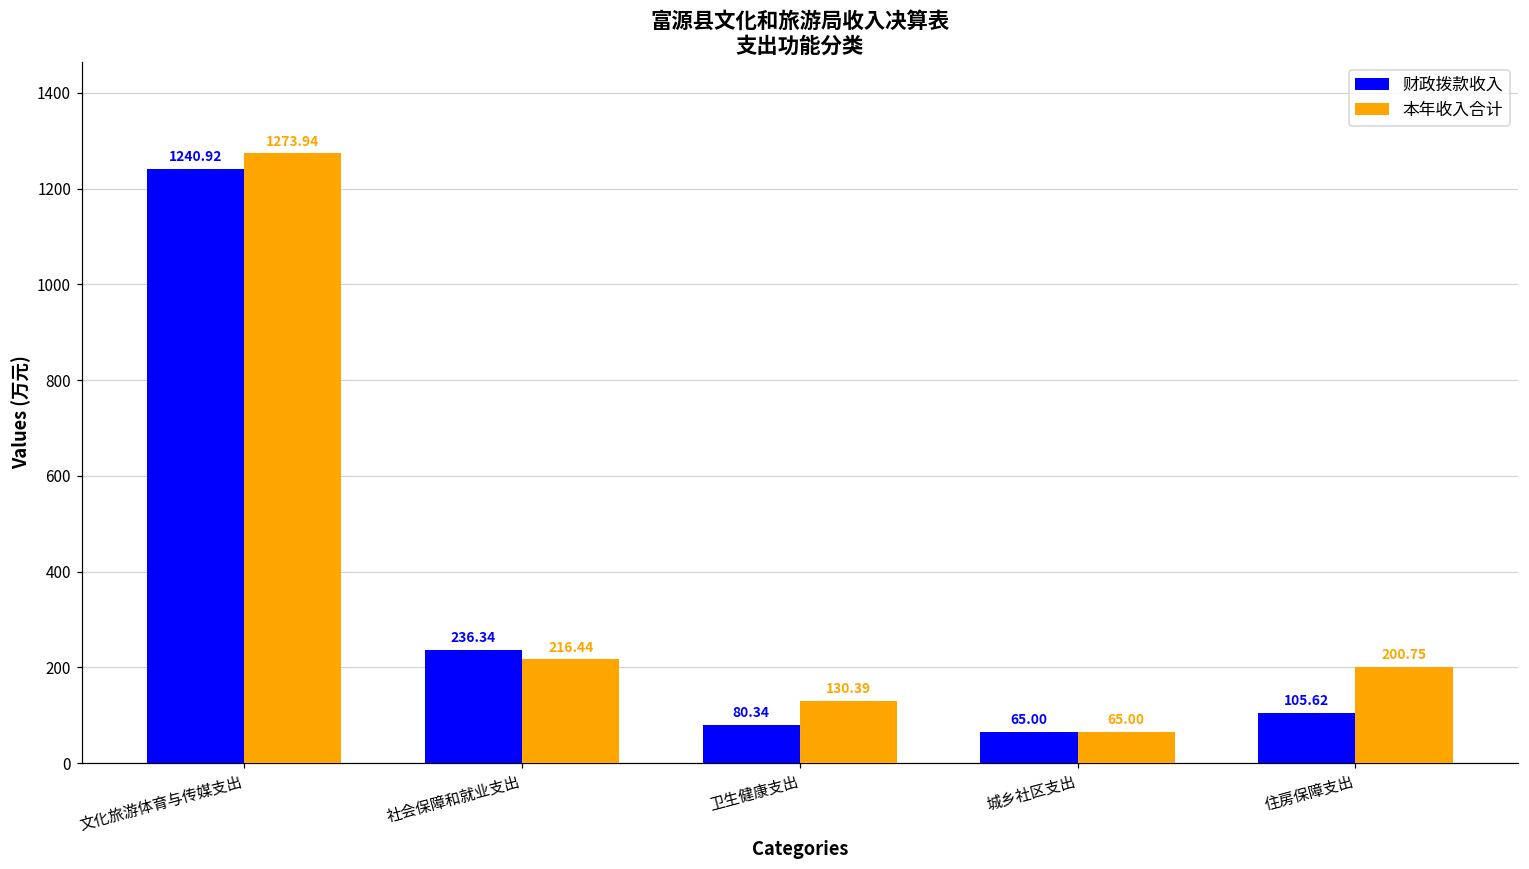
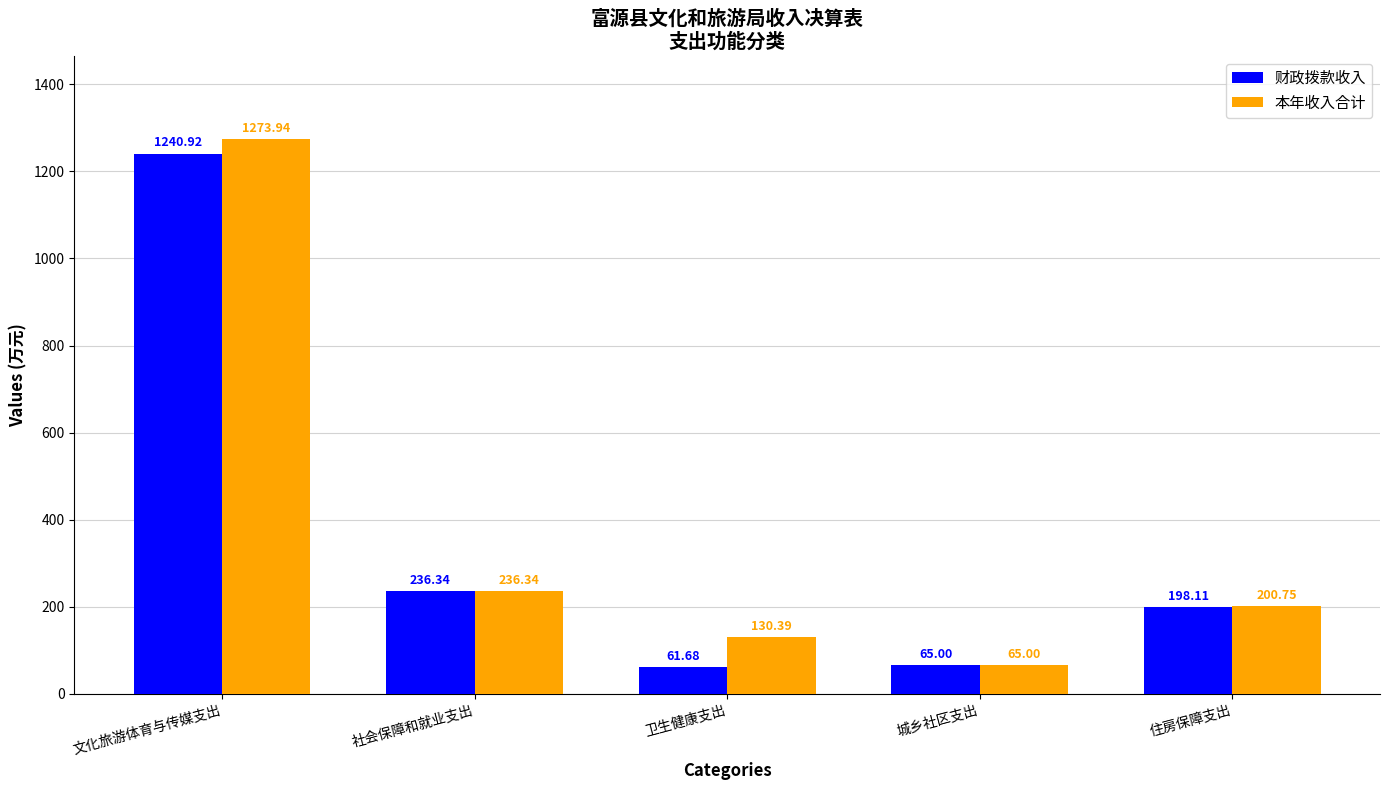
  {
    "财政拨款收入": {
      "文化旅游体育与传媒支出": 1240.92,
      "社会保障和就业支出": 236.34,
-     "卫生健康支出": 80.34,
+     "卫生健康支出": 61.68,
      "城乡社区支出": 65.00,
-     "住房保障支出": 105.62
+     "住房保障支出": 198.11
    },
    "本年收入合计": {
      "文化旅游体育与传媒支出": 1273.94,
-     "社会保障和就业支出": 216.44,
+     "社会保障和就业支出": 236.34,
      "卫生健康支出": 130.39,
      "城乡社区支出": 65.00,
      "住房保障支出": 200.75
    }
  }
